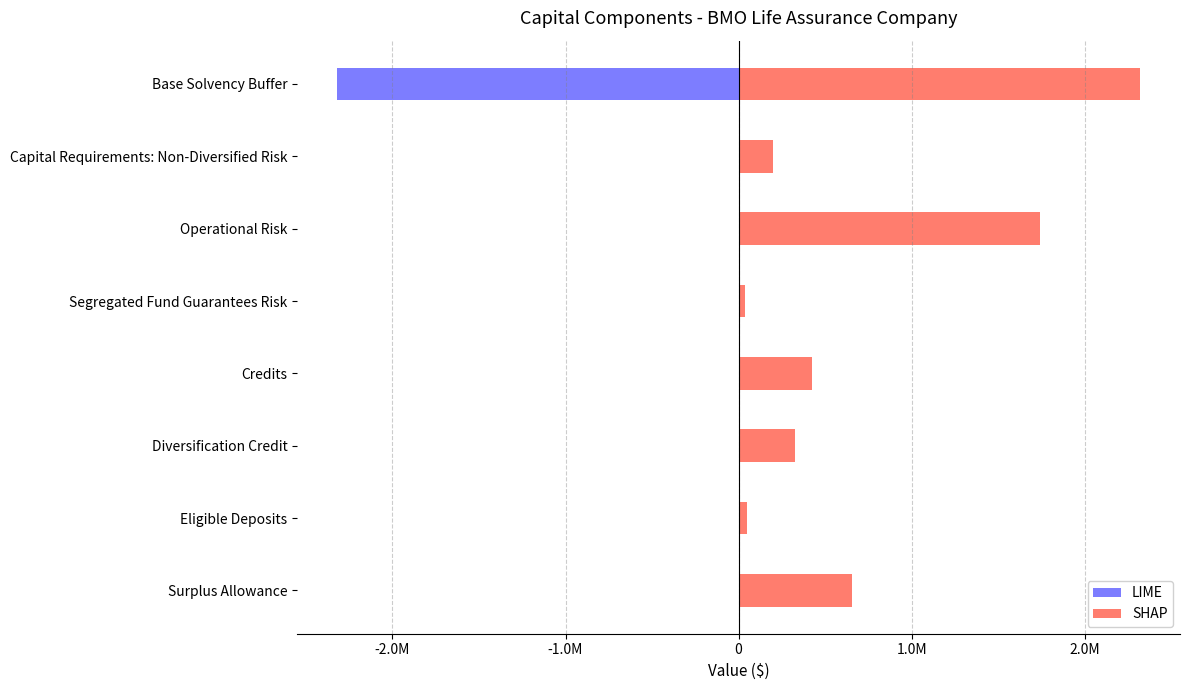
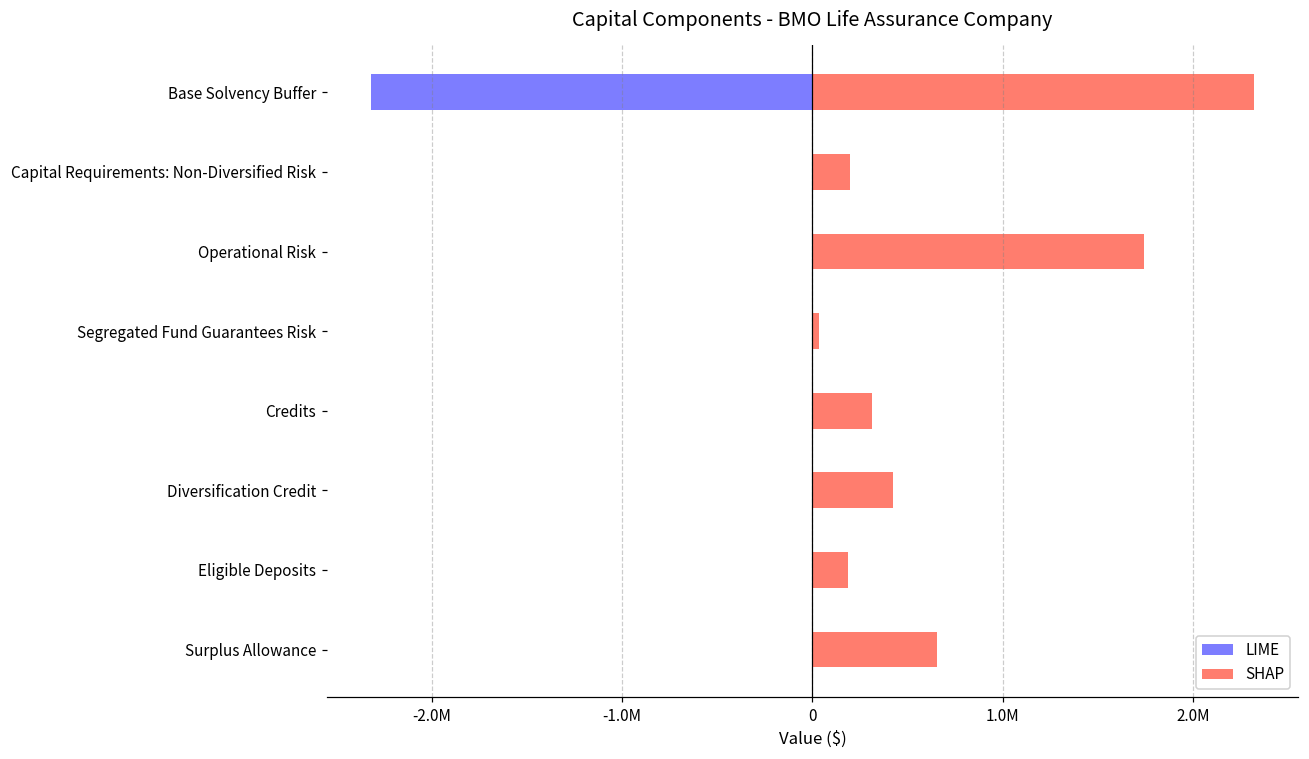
  {
    "LIME": {
      "Base Solvency Buffer": -2320000,
      "Capital Requirements: Non-Diversified Risk": 0,
      "Operational Risk": 0,
      "Segregated Fund Guarantees Risk": 0,
      "Credits": 0,
      "Diversification Credit": 0,
      "Eligible Deposits": 0,
      "Surplus Allowance": 0
    },
    "SHAP": {
      "Base Solvency Buffer": 2320000,
      "Capital Requirements: Non-Diversified Risk": 200000,
      "Operational Risk": 1740000,
      "Segregated Fund Guarantees Risk": 40000,
-     "Credits": 420000,
-     "Diversification Credit": 330000,
-     "Eligible Deposits": 50000,
+     "Credits": 310000,
+     "Diversification Credit": 420000,
+     "Eligible Deposits": 190000,
      "Surplus Allowance": 650000
    }
  }
